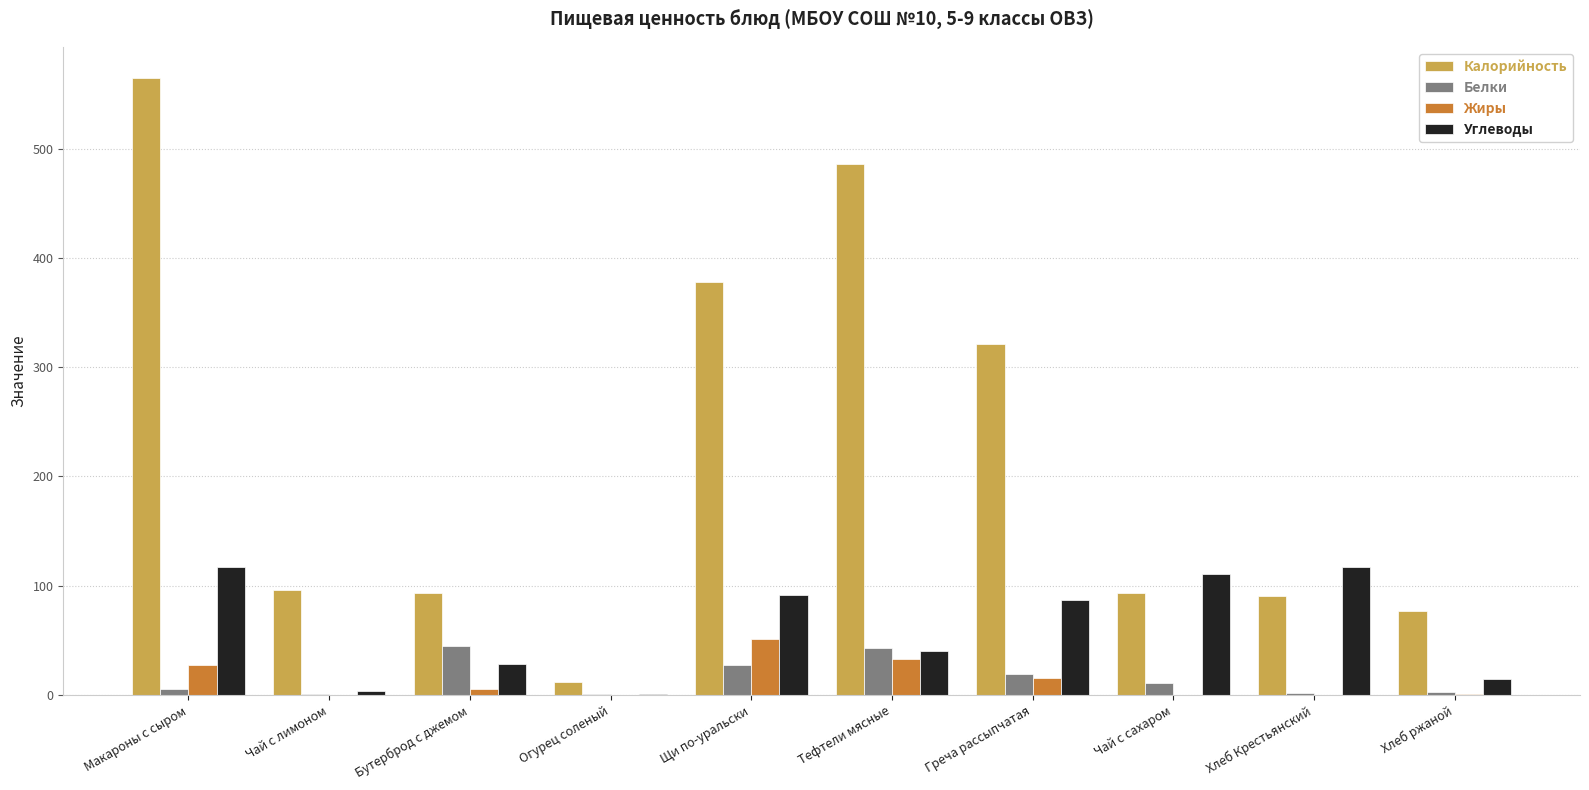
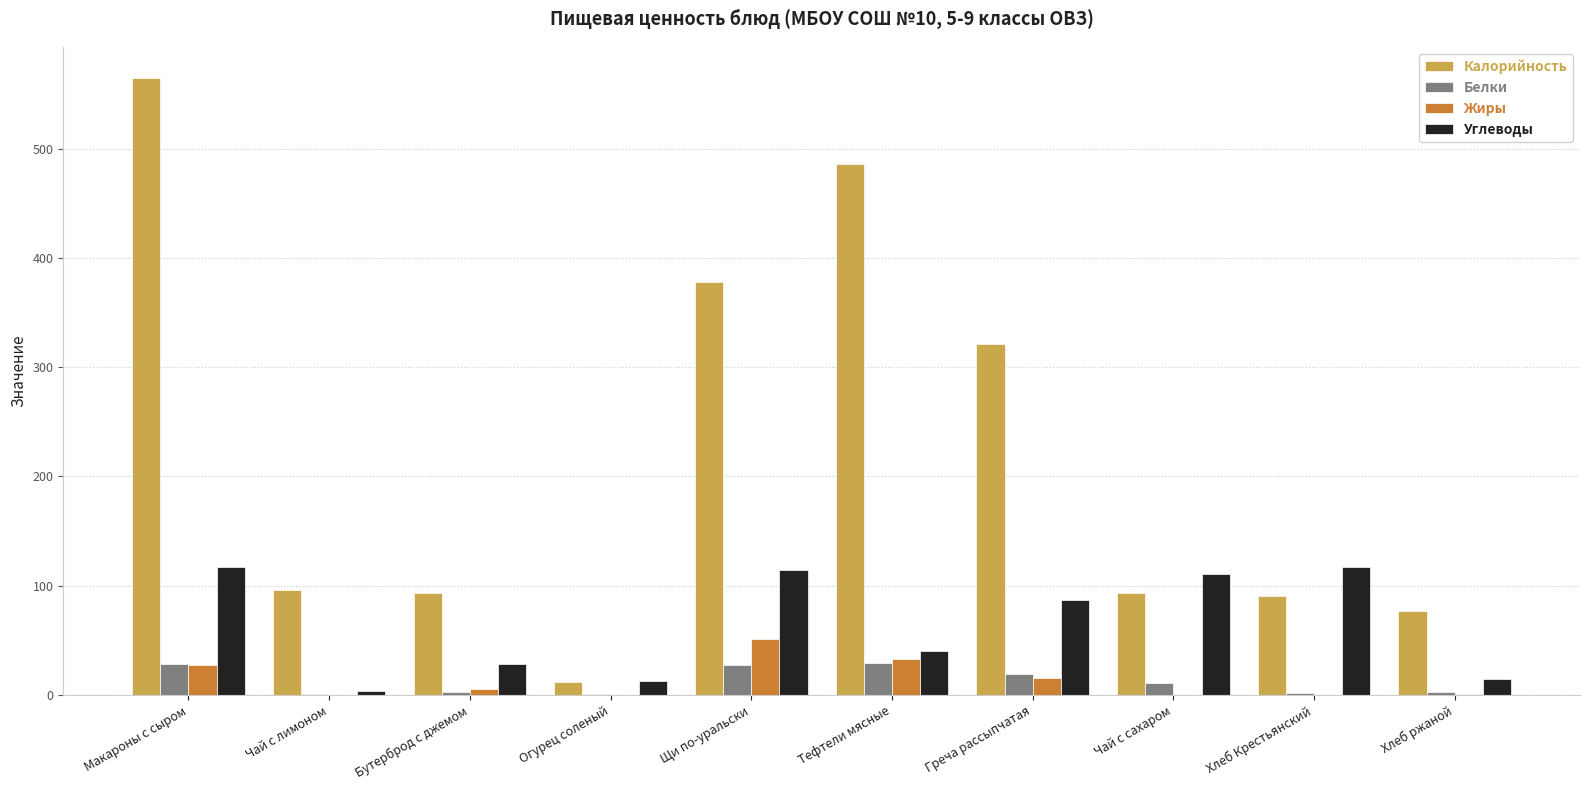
  {
    "Белки": {
-     "Макароны с сыром": 5,
-     "Бутерброд с джемом": 45,
+     "Макароны с сыром": 28,
+     "Бутерброд с джемом": 3,
      "Щи по-уральски": 27,
-     "Тефтели мясные": 43,
+     "Тефтели мясные": 29,
      "Греча рассыпчатая": 19,
      "Чай с сахаром": 11,
      "Хлеб ржаной": 2
    },
    "Углеводы": {
      "Макароны с сыром": 117,
      "Чай с лимоном": 4,
      "Бутерброд с джемом": 29,
-     "Огурец соленый": 1,
-     "Щи по-уральски": 92,
+     "Огурец соленый": 13,
+     "Щи по-уральски": 115,
      "Тефтели мясные": 40,
      "Греча рассыпчатая": 86,
      "Чай с сахаром": 111,
      "Хлеб Крестьянский": 117,
      "Хлеб ржаной": 15
    }
  }
